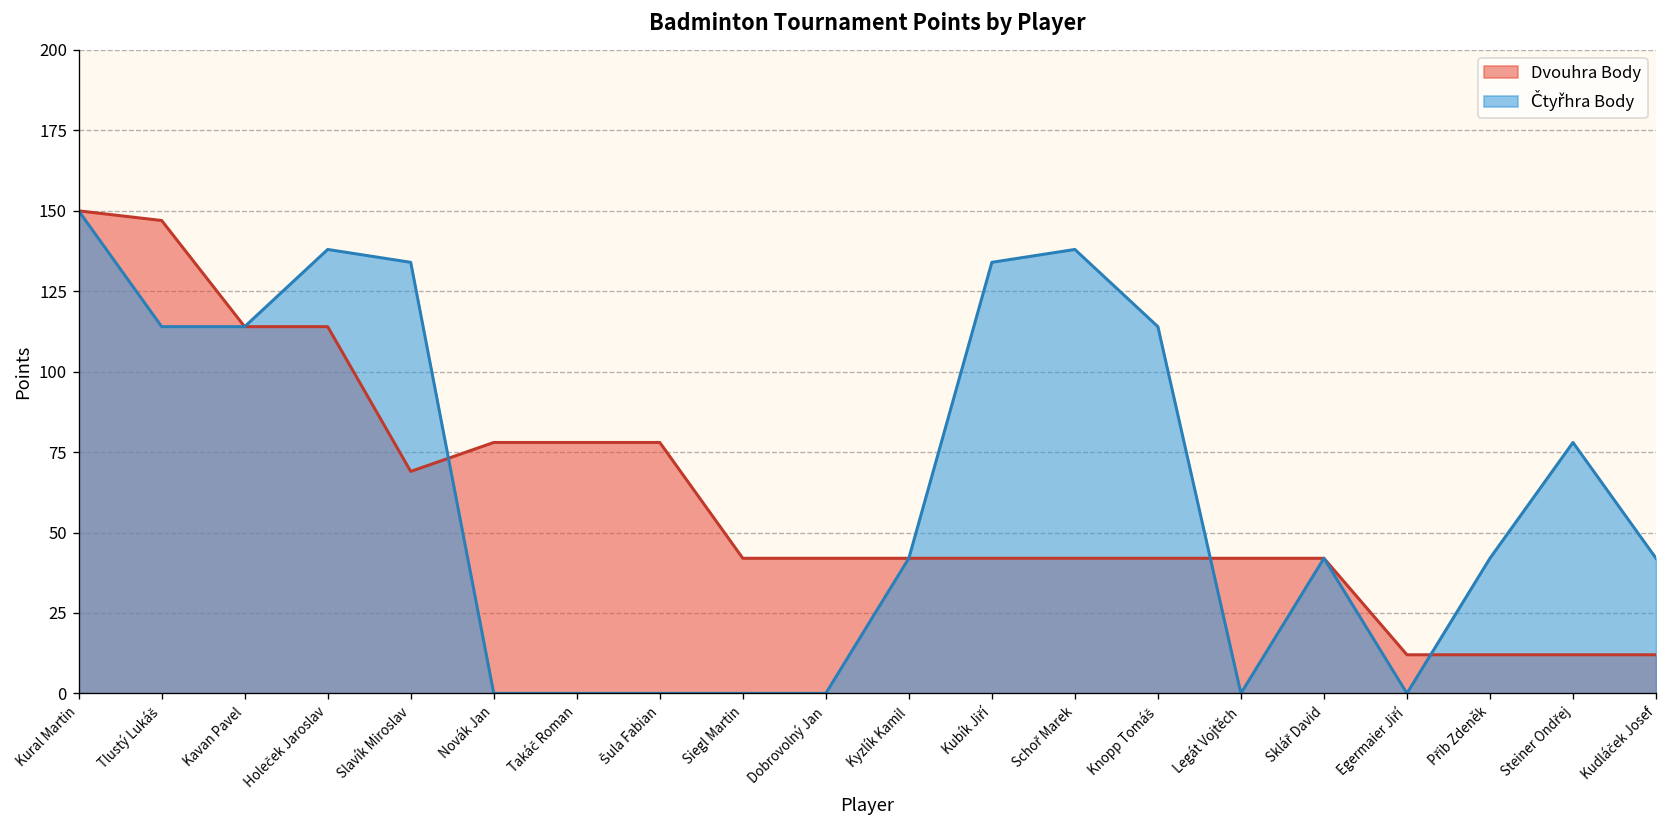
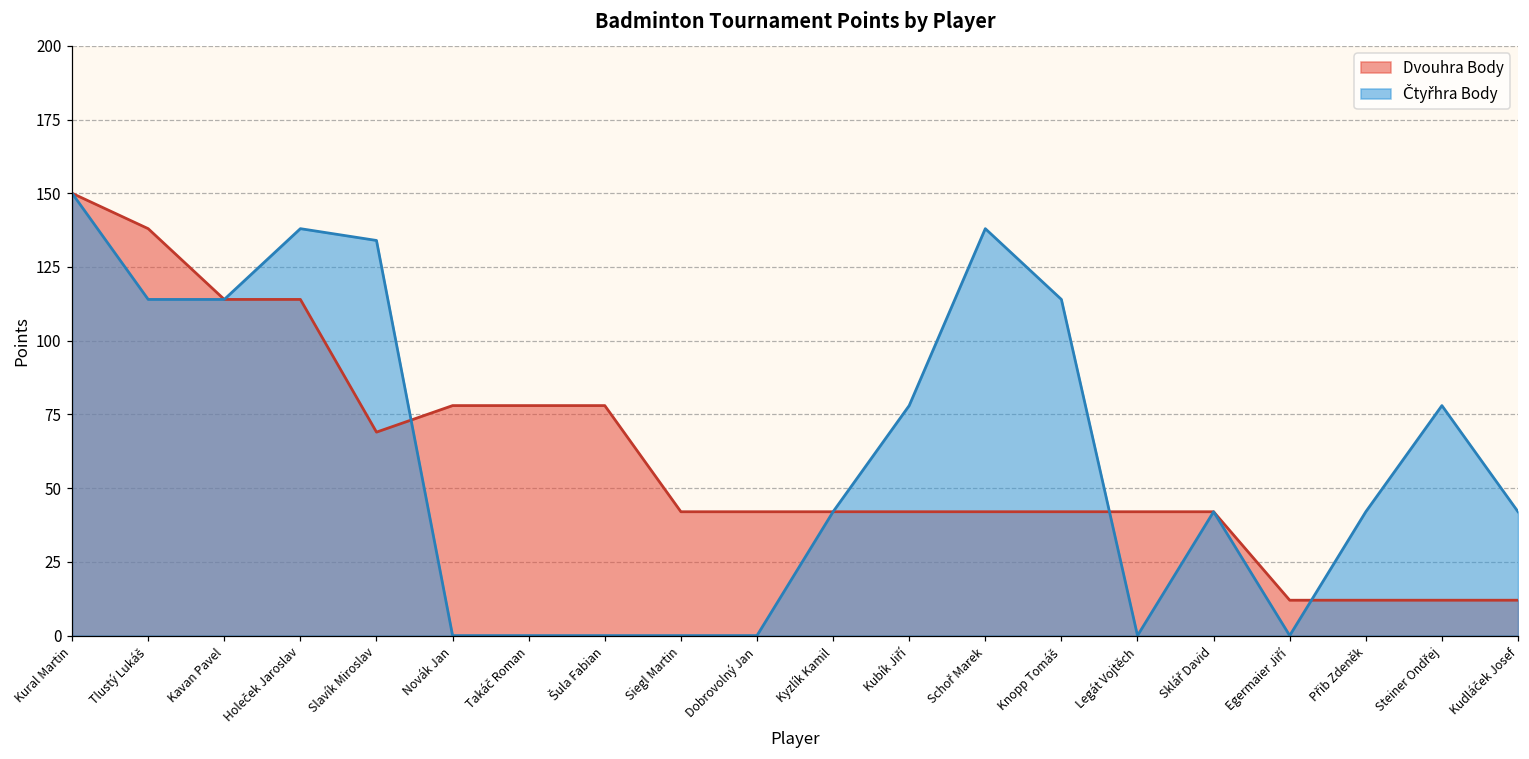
  {
    "Dvouhra Body": {
-     "Tlustý Lukáš": 147,
+     "Tlustý Lukáš": 138,
      "Holeček Jaroslav": 114,
      "Slavík Miroslav": 69,
      "Novák Jan": 78,
      "Takáč Roman": 78,
      "Šula Fabian": 78,
      "Siegl Martin": 42,
      "Dobrovolný Jan": 42,
      "Kubík Jiří": 42,
      "Schoř Marek": 42,
      "Knopp Tomáš": 42,
      "Legát Vojtěch": 42,
      "Egermaier Jiří": 12,
      "Přib Zdeněk": 12,
      "Steiner Ondřej": 12,
      "Kudláček Josef": 12
    },
    "Čtyřhra Body": {
      "Tlustý Lukáš": 114,
      "Holeček Jaroslav": 138,
      "Slavík Miroslav": 134,
      "Novák Jan": 0,
      "Takáč Roman": 0,
      "Šula Fabian": 0,
      "Siegl Martin": 0,
      "Dobrovolný Jan": 0,
-     "Kubík Jiří": 134,
+     "Kubík Jiří": 78,
      "Schoř Marek": 138,
      "Knopp Tomáš": 114,
      "Legát Vojtěch": 0,
      "Egermaier Jiří": 0,
      "Přib Zdeněk": 42,
      "Steiner Ondřej": 78,
      "Kudláček Josef": 42
    }
  }
